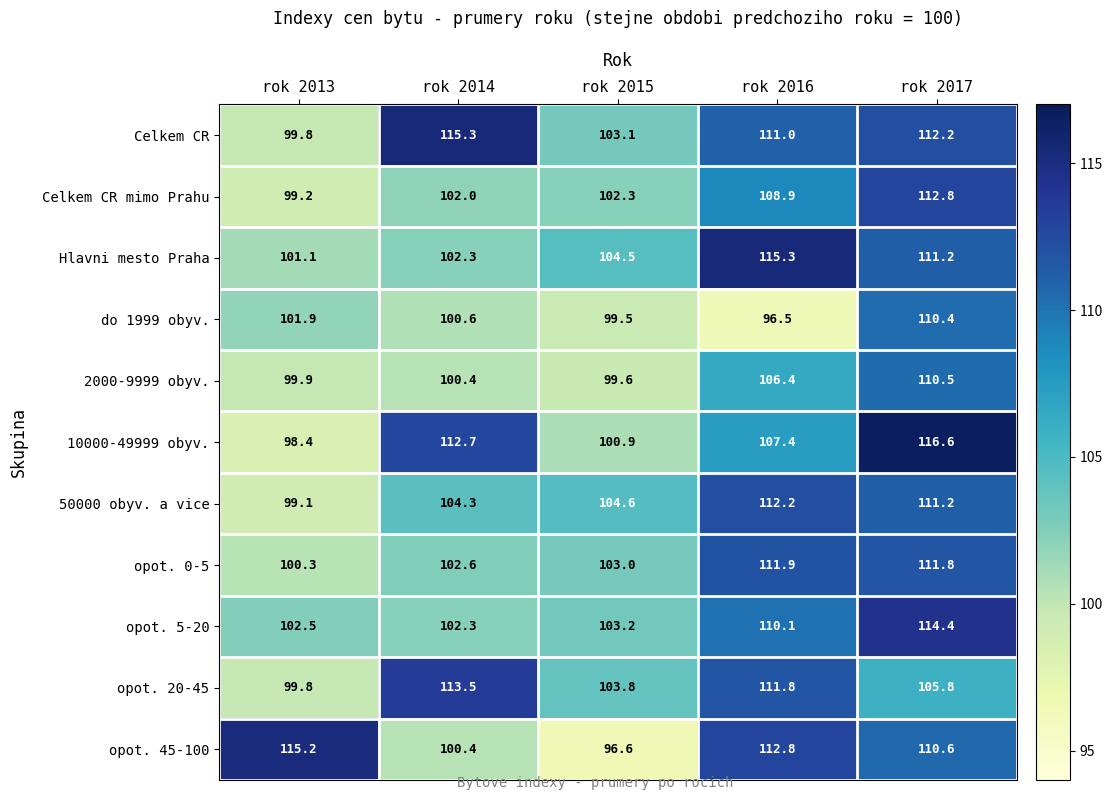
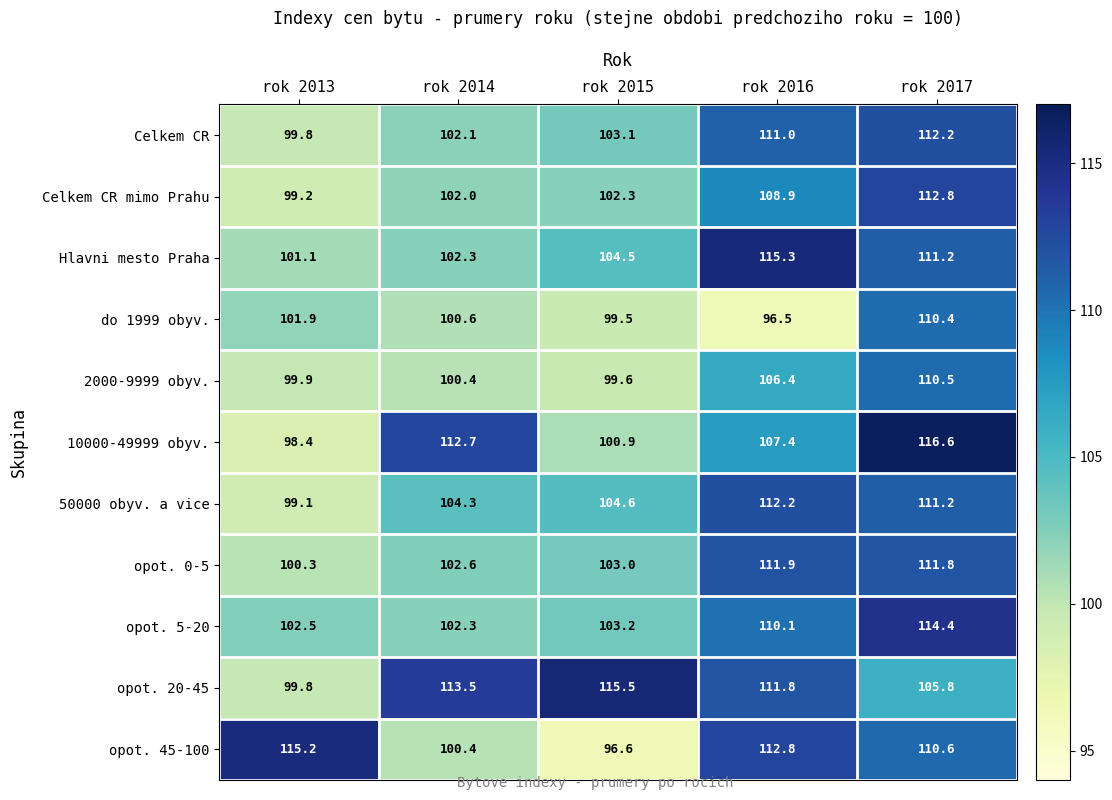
  {
    "Celkem CR": {
      "rok 2013": 99.8,
-     "rok 2014": 115.3,
+     "rok 2014": 102.1,
      "rok 2015": 103.1,
      "rok 2016": 111.0,
      "rok 2017": 112.2
    },
    "Celkem CR mimo Prahu": {
      "rok 2013": 99.2,
      "rok 2014": 102.0,
      "rok 2015": 102.3,
      "rok 2016": 108.9,
      "rok 2017": 112.8
    },
    "Hlavni mesto Praha": {
      "rok 2013": 101.1,
      "rok 2014": 102.3,
      "rok 2015": 104.5,
      "rok 2016": 115.3,
      "rok 2017": 111.2
    },
    "do 1999 obyv.": {
      "rok 2013": 101.9,
      "rok 2014": 100.6,
      "rok 2015": 99.5,
      "rok 2016": 96.5,
      "rok 2017": 110.4
    },
    "2000-9999 obyv.": {
      "rok 2013": 99.9,
      "rok 2014": 100.4,
      "rok 2015": 99.6,
      "rok 2016": 106.4,
      "rok 2017": 110.5
    },
    "10000-49999 obyv.": {
      "rok 2013": 98.4,
      "rok 2014": 112.7,
      "rok 2015": 100.9,
      "rok 2016": 107.4,
      "rok 2017": 116.6
    },
    "50000 obyv. a vice": {
      "rok 2013": 99.1,
      "rok 2014": 104.3,
      "rok 2015": 104.6,
      "rok 2016": 112.2,
      "rok 2017": 111.2
    },
    "opot. 0-5": {
      "rok 2013": 100.3,
      "rok 2014": 102.6,
      "rok 2015": 103.0,
      "rok 2016": 111.9,
      "rok 2017": 111.8
    },
    "opot. 5-20": {
      "rok 2013": 102.5,
      "rok 2014": 102.3,
      "rok 2015": 103.2,
      "rok 2016": 110.1,
      "rok 2017": 114.4
    },
    "opot. 20-45": {
      "rok 2013": 99.8,
      "rok 2014": 113.5,
-     "rok 2015": 103.8,
+     "rok 2015": 115.5,
      "rok 2016": 111.8,
      "rok 2017": 105.8
    },
    "opot. 45-100": {
      "rok 2013": 115.2,
      "rok 2014": 100.4,
      "rok 2015": 96.6,
      "rok 2016": 112.8,
      "rok 2017": 110.6
    }
  }
